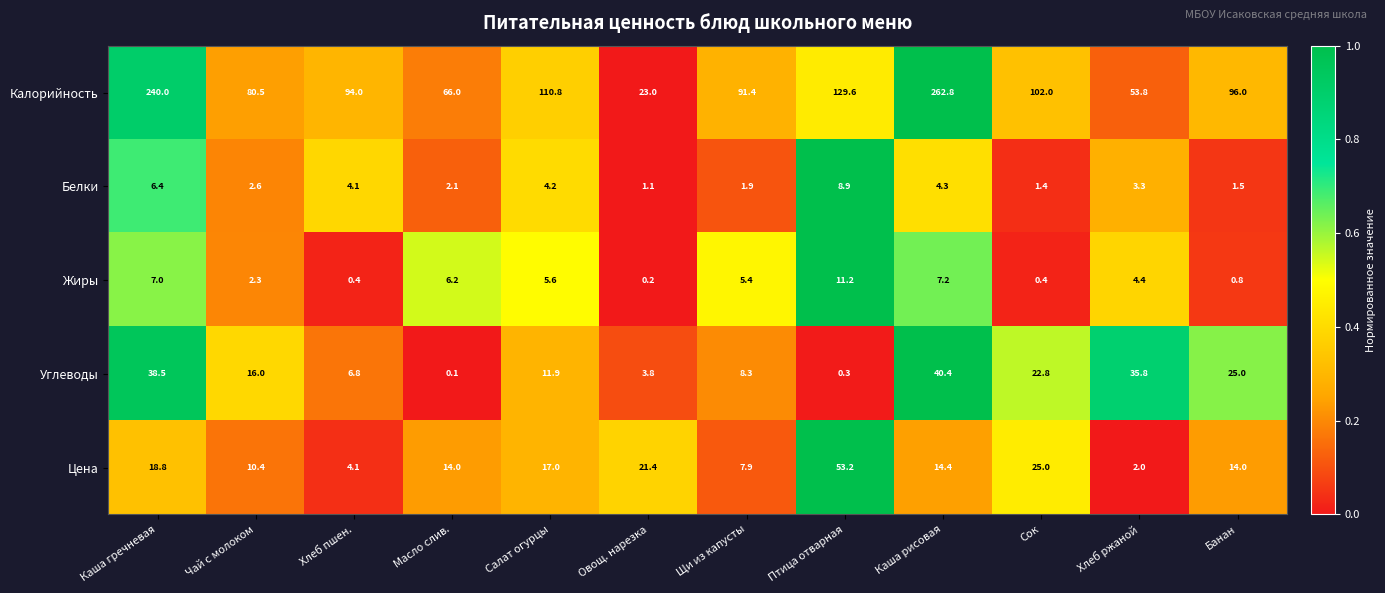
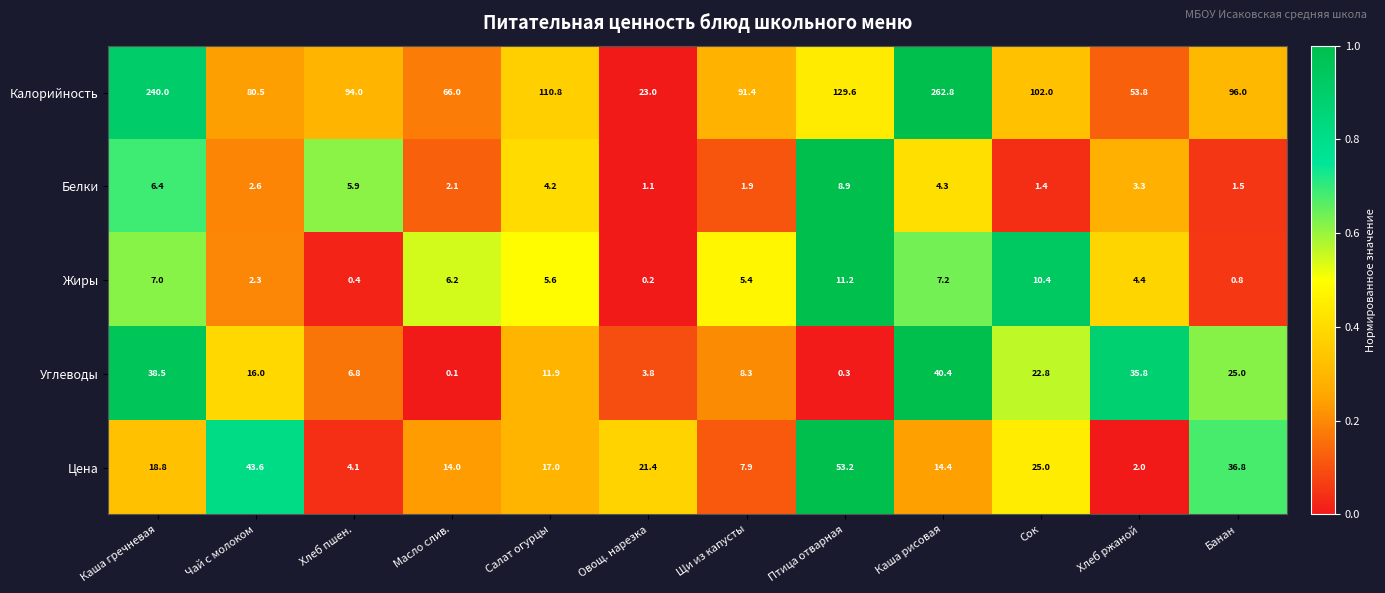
  {
    "Калорийность": {
      "Каша гречневая": 240.0,
      "Чай с молоком": 80.5,
      "Хлеб пшен.": 94.0,
      "Масло слив.": 66.0,
      "Салат огурцы": 110.8,
      "Овощ. нарезка": 23.0,
      "Щи из капусты": 91.4,
      "Птица отварная": 129.6,
      "Каша рисовая": 262.8,
      "Сок": 102.0,
      "Хлеб ржаной": 53.8,
      "Банан": 96.0
    },
    "Белки": {
      "Каша гречневая": 6.4,
      "Чай с молоком": 2.6,
-     "Хлеб пшен.": 4.1,
+     "Хлеб пшен.": 5.9,
      "Масло слив.": 2.1,
      "Салат огурцы": 4.2,
      "Овощ. нарезка": 1.1,
      "Щи из капусты": 1.9,
      "Птица отварная": 8.9,
      "Каша рисовая": 4.3,
      "Сок": 1.4,
      "Хлеб ржаной": 3.3,
      "Банан": 1.5
    },
    "Жиры": {
      "Каша гречневая": 7.0,
      "Чай с молоком": 2.3,
      "Хлеб пшен.": 0.4,
      "Масло слив.": 6.2,
      "Салат огурцы": 5.6,
      "Овощ. нарезка": 0.2,
      "Щи из капусты": 5.4,
      "Птица отварная": 11.2,
      "Каша рисовая": 7.2,
-     "Сок": 0.4,
+     "Сок": 10.4,
      "Хлеб ржаной": 4.4,
      "Банан": 0.8
    },
    "Углеводы": {
      "Каша гречневая": 38.5,
      "Чай с молоком": 16.0,
      "Хлеб пшен.": 6.8,
      "Масло слив.": 0.1,
      "Салат огурцы": 11.9,
      "Овощ. нарезка": 3.8,
      "Щи из капусты": 8.3,
      "Птица отварная": 0.3,
      "Каша рисовая": 40.4,
      "Сок": 22.8,
      "Хлеб ржаной": 35.8,
      "Банан": 25.0
    },
    "Цена": {
      "Каша гречневая": 18.8,
-     "Чай с молоком": 10.4,
+     "Чай с молоком": 43.6,
      "Хлеб пшен.": 4.1,
      "Масло слив.": 14.0,
      "Салат огурцы": 17.0,
      "Овощ. нарезка": 21.4,
      "Щи из капусты": 7.9,
      "Птица отварная": 53.2,
      "Каша рисовая": 14.4,
      "Сок": 25.0,
      "Хлеб ржаной": 2.0,
-     "Банан": 14.0
+     "Банан": 36.8
    }
  }
